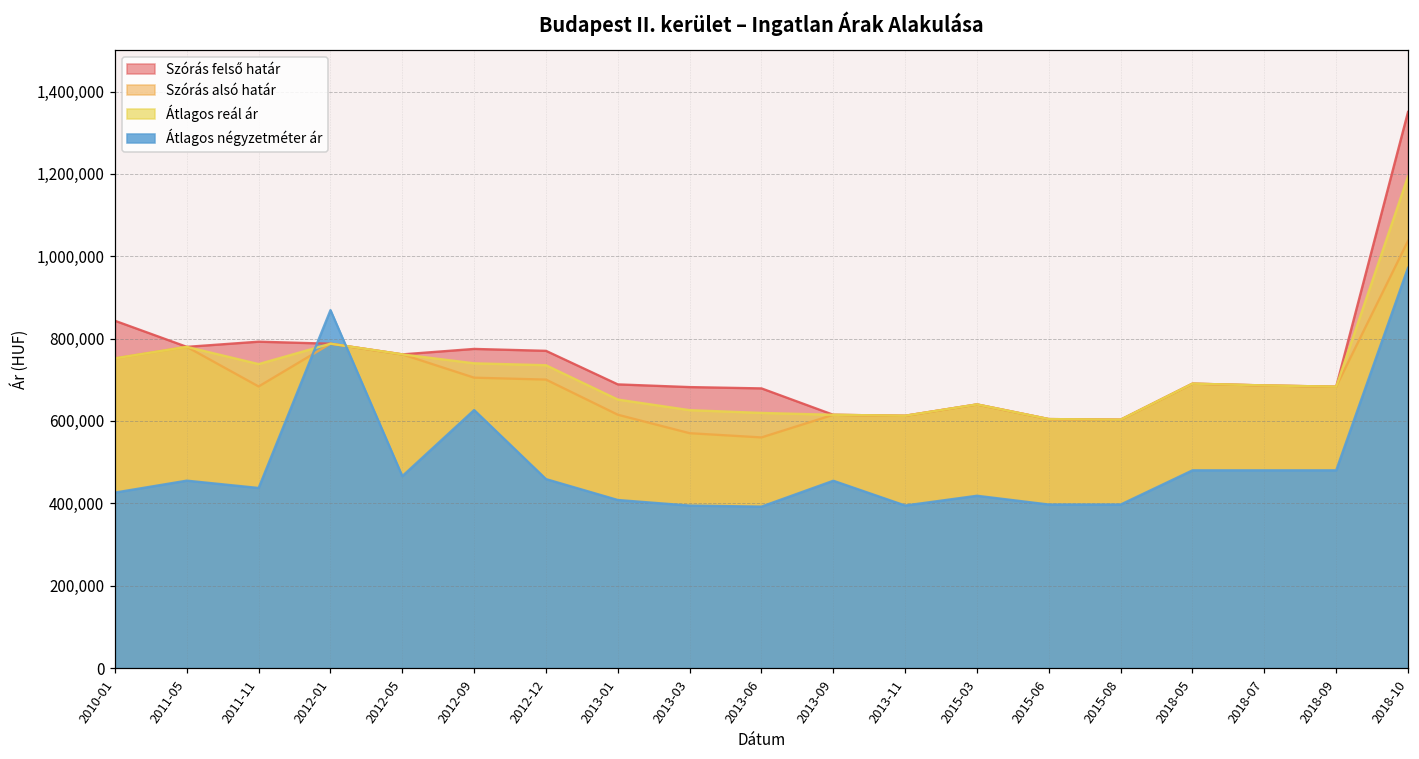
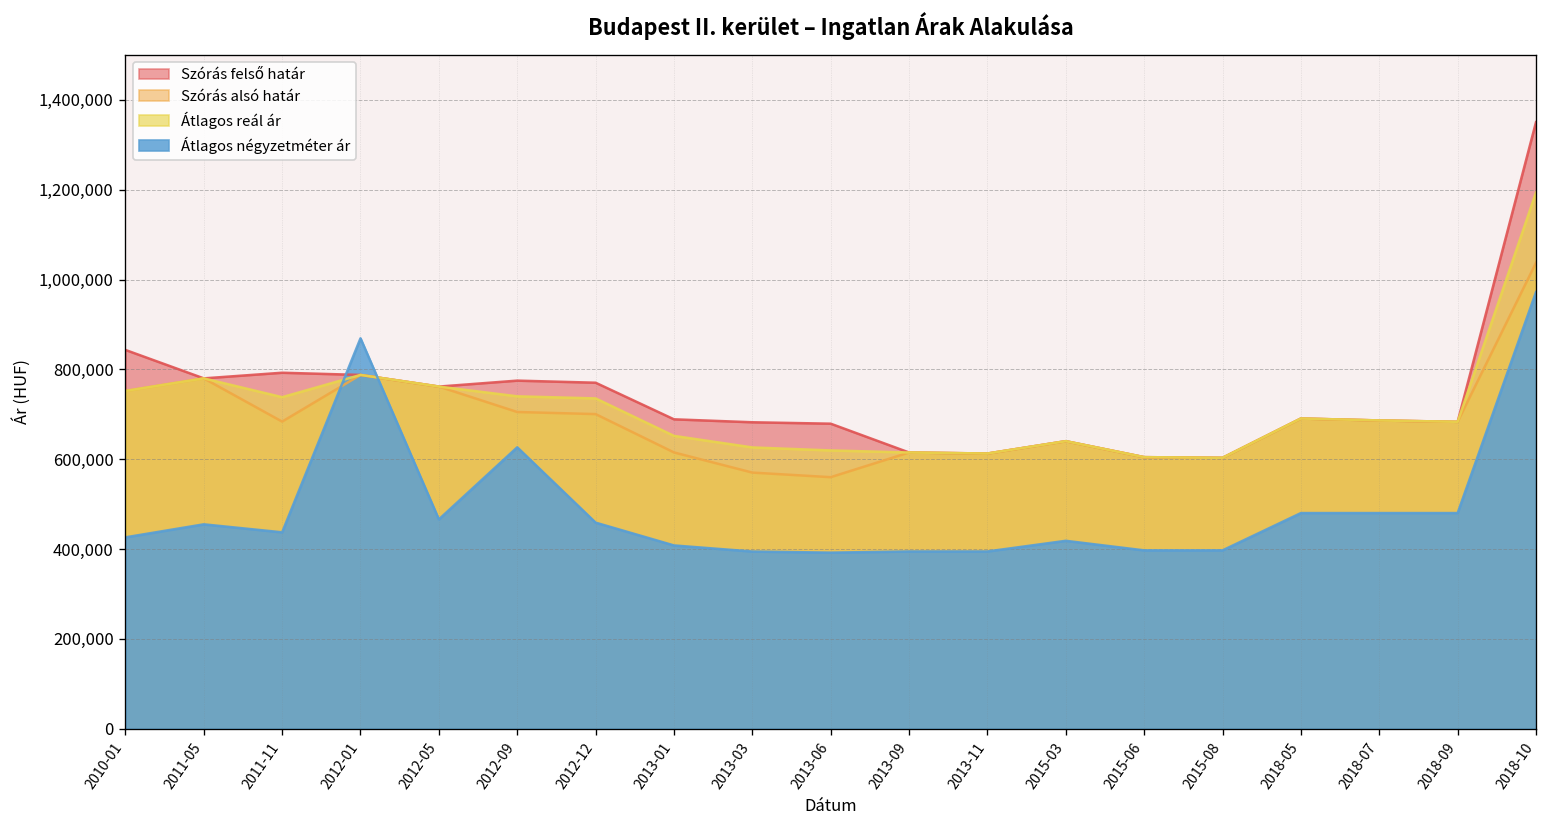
  {
    "Szórás felső határ": {
      "2010-01": "840,000",
      "2011-11": "790,000",
      "2012-09": "770,000",
      "2012-12": "770,000",
      "2013-01": "690,000",
      "2013-03": "680,000",
      "2013-06": "680,000",
      "2018-10": "1,350,000"
    },
    "Átlagos négyzetméter ár": {
      "2010-01": "430,000",
      "2011-05": "460,000",
      "2011-11": "440,000",
      "2012-01": "870,000",
      "2012-05": "470,000",
      "2012-09": "630,000",
      "2012-12": "460,000",
      "2013-01": "410,000",
      "2013-03": "390,000",
      "2013-06": "390,000",
-     "2013-09": "450,000",
+     "2013-09": "390,000",
      "2013-11": "390,000",
      "2015-03": "420,000",
      "2015-06": "400,000",
      "2015-08": "400,000",
      "2018-05": "480,000",
      "2018-07": "480,000",
      "2018-09": "480,000",
      "2018-10": "970,000"
    }
  }
